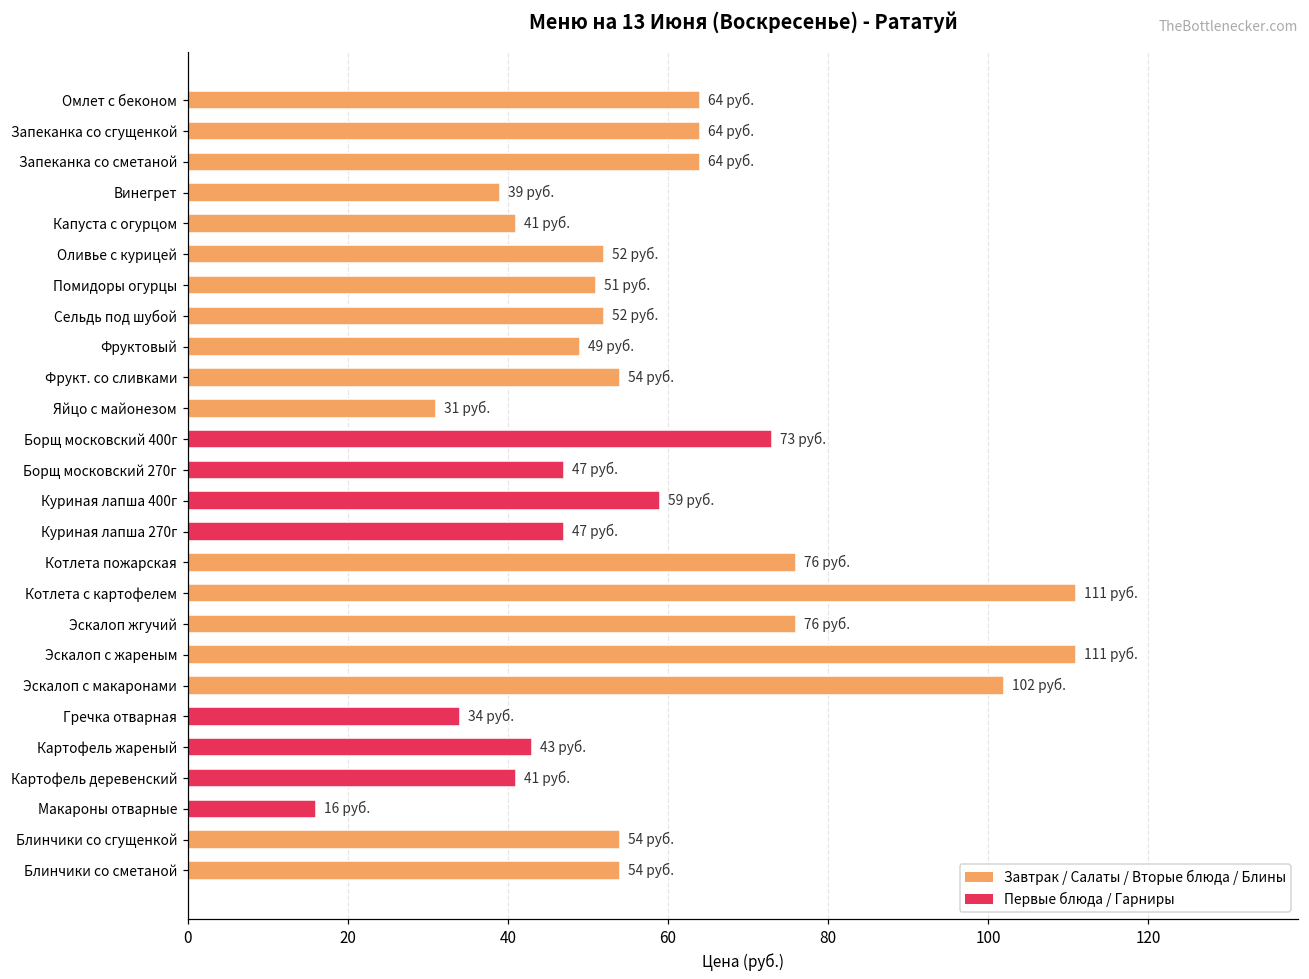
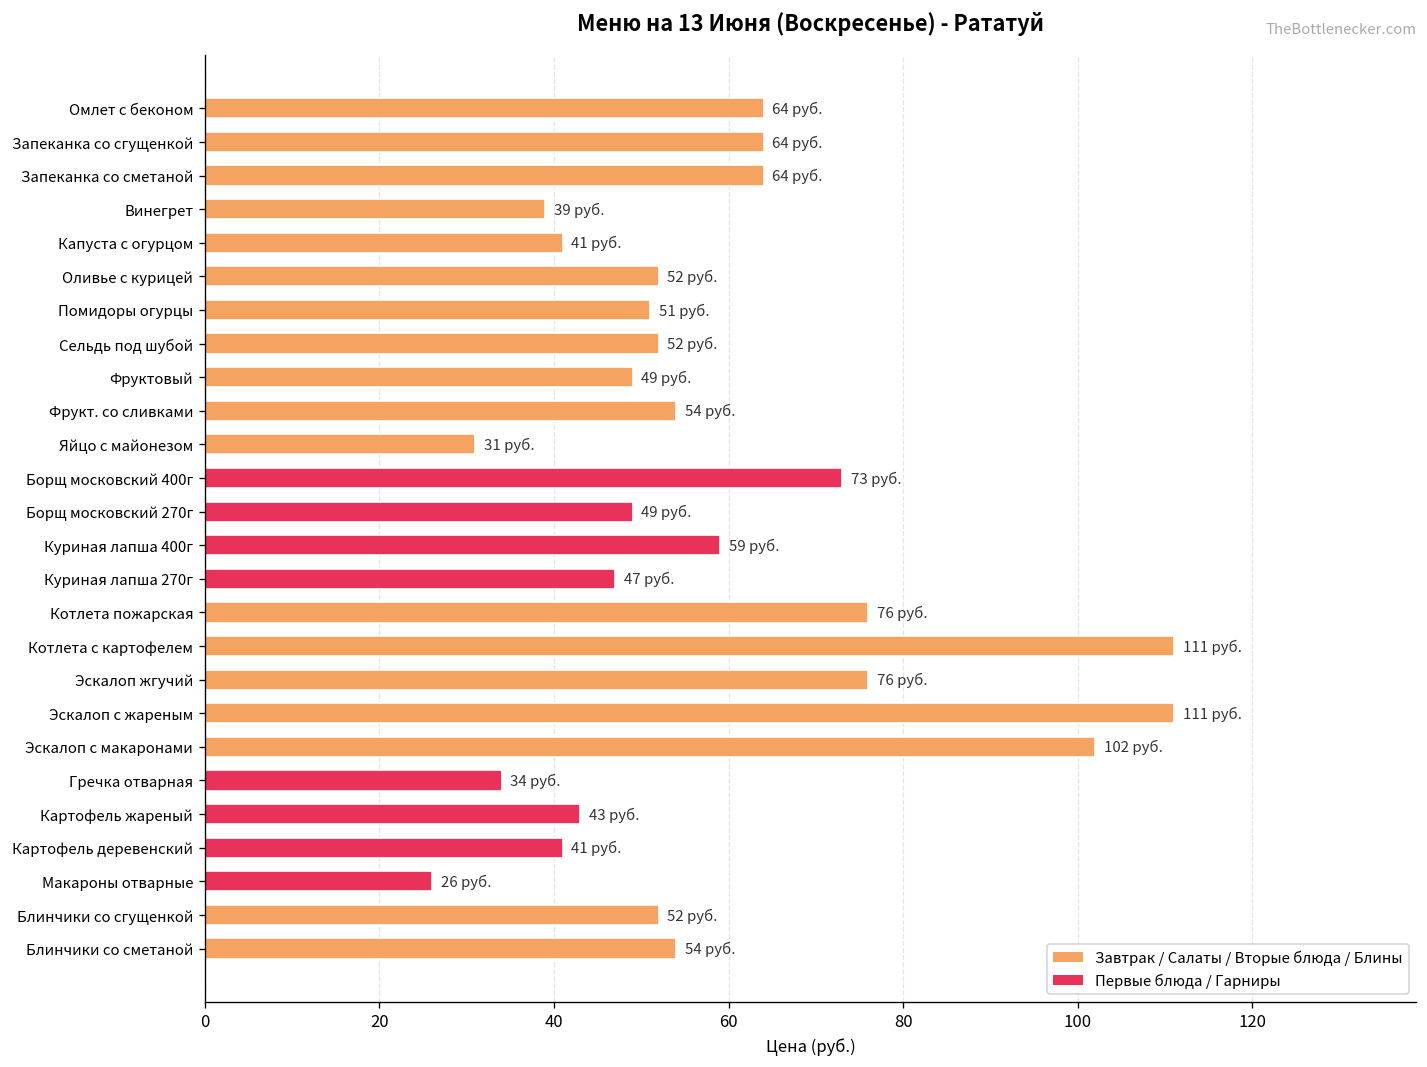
  {
    "Омлет с беконом": 64,
    "Запеканка со сгущенкой": 64,
    "Запеканка со сметаной": 64,
    "Винегрет": 39,
    "Капуста с огурцом": 41,
    "Оливье с курицей": 52,
    "Помидоры огурцы": 51,
    "Сельдь под шубой": 52,
    "Фруктовый": 49,
    "Фрукт. со сливками": 54,
    "Яйцо с майонезом": 31,
    "Борщ московский 400г": 73,
-   "Борщ московский 270г": 47,
+   "Борщ московский 270г": 49,
    "Куриная лапша 400г": 59,
    "Куриная лапша 270г": 47,
    "Котлета пожарская": 76,
    "Котлета с картофелем": 111,
    "Эскалоп жгучий": 76,
    "Эскалоп с жареным": 111,
    "Эскалоп с макаронами": 102,
    "Гречка отварная": 34,
    "Картофель жареный": 43,
    "Картофель деревенский": 41,
-   "Макароны отварные": 16,
-   "Блинчики со сгущенкой": 54,
+   "Макароны отварные": 26,
+   "Блинчики со сгущенкой": 52,
    "Блинчики со сметаной": 54
  }
